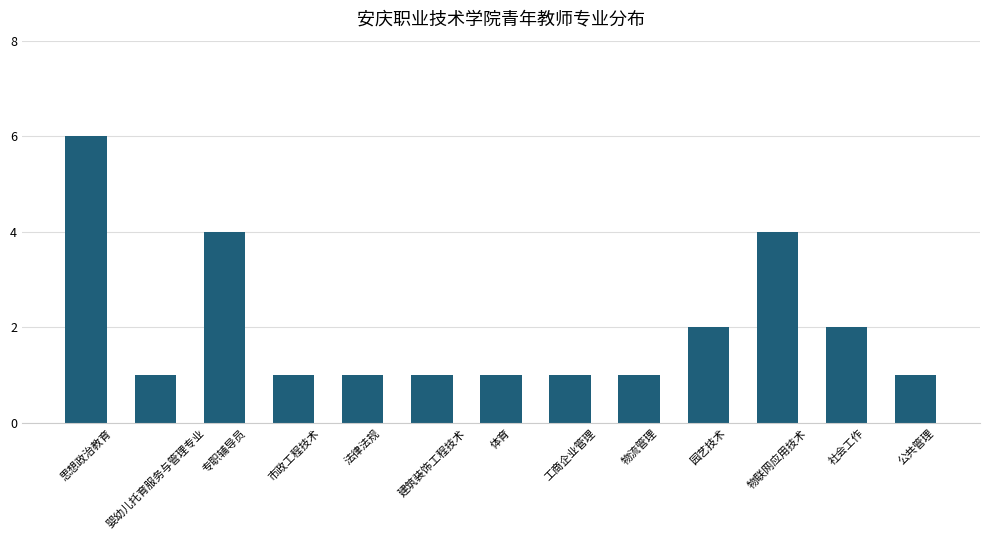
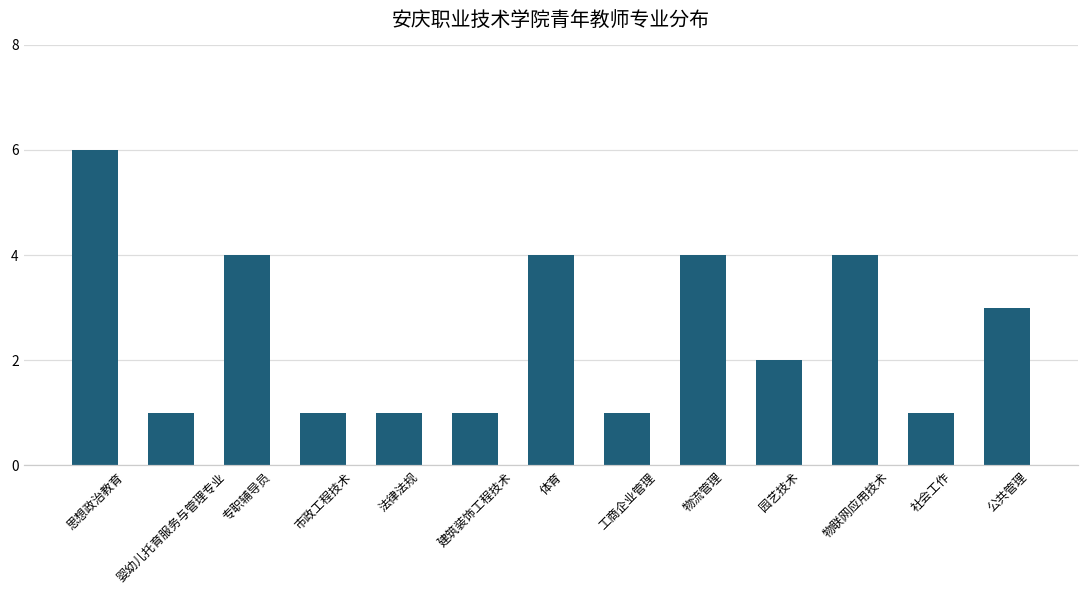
  {
    "思想政治教育": 6,
    "婴幼儿托育服务与管理专业": 1,
    "专职辅导员": 4,
    "市政工程技术": 1,
    "法律法规": 1,
    "建筑装饰工程技术": 1,
-   "体育": 1,
+   "体育": 4,
    "工商企业管理": 1,
-   "物流管理": 1,
+   "物流管理": 4,
    "园艺技术": 2,
    "物联网应用技术": 4,
-   "社会工作": 2,
-   "公共管理": 1
+   "社会工作": 1,
+   "公共管理": 3
  }
